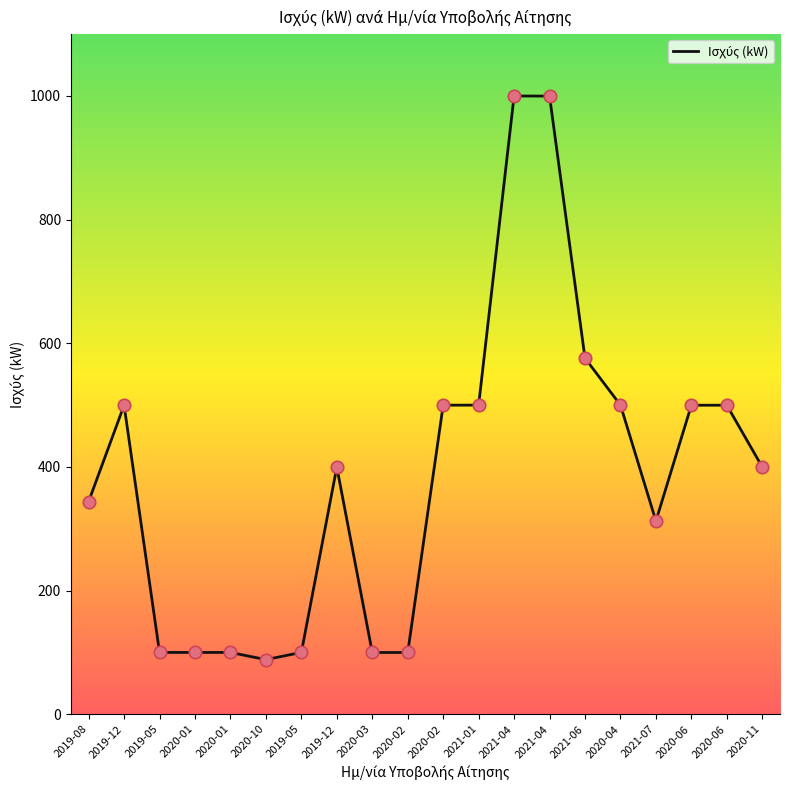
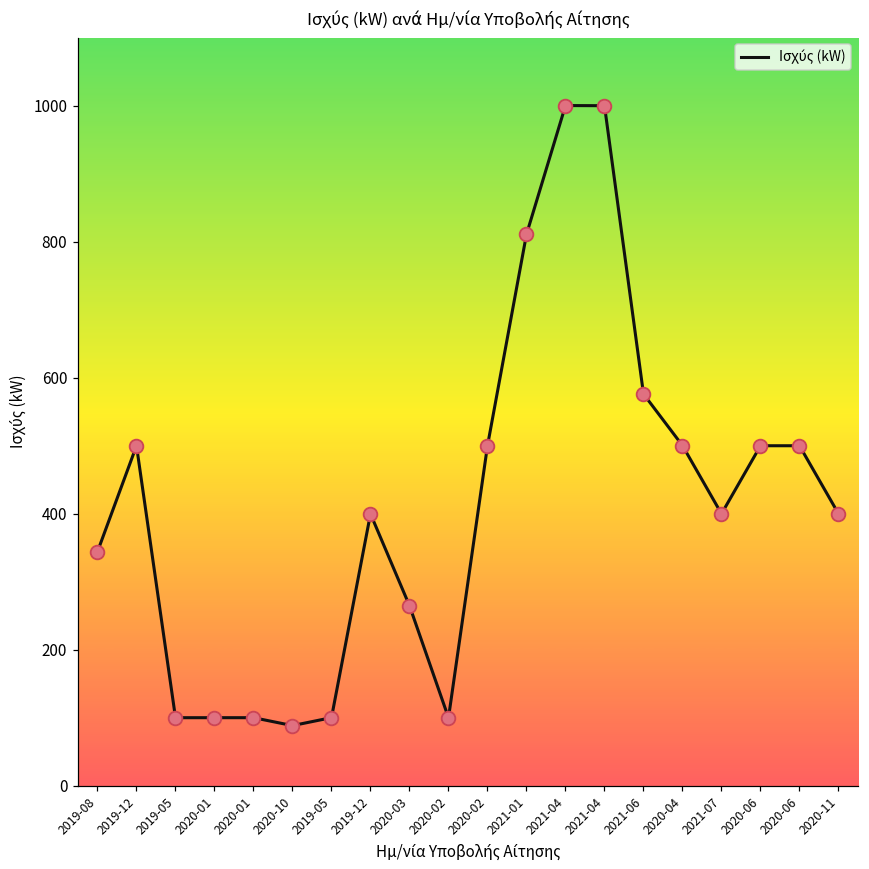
  {
    "2019-08": 340,
    "2020-10": 90,
-   "2020-03": 100,
-   "2021-01": 500,
+   "2020-03": 260,
+   "2021-01": 810,
    "2021-06": 580,
    "2020-04": 500,
-   "2021-07": 310,
+   "2021-07": 400,
    "2020-11": 400
  }
